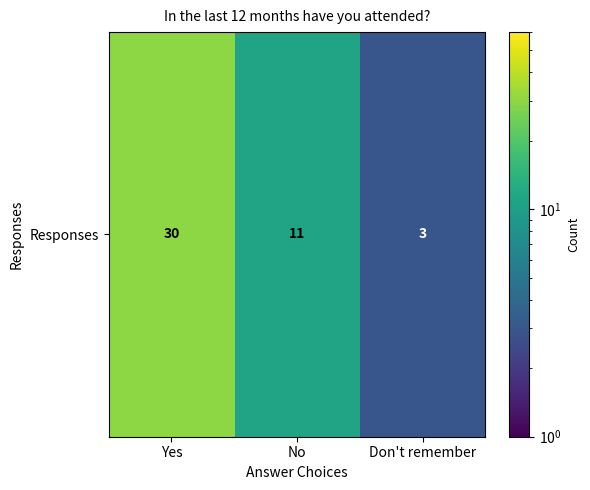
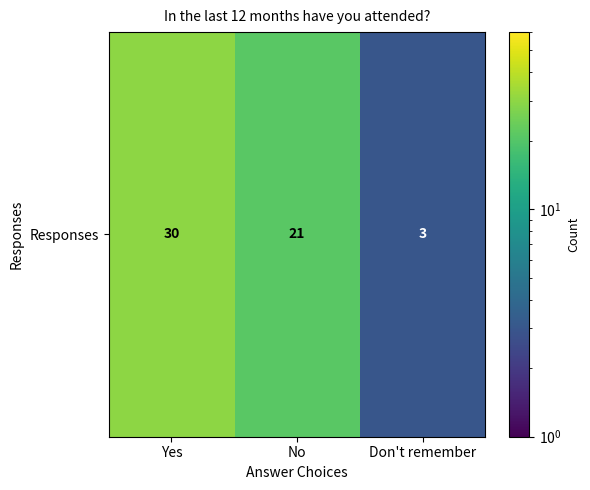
  {
    "Responses": {
      "Yes": 30,
-     "No": 11,
+     "No": 21,
      "Don't remember": 3
    }
  }
